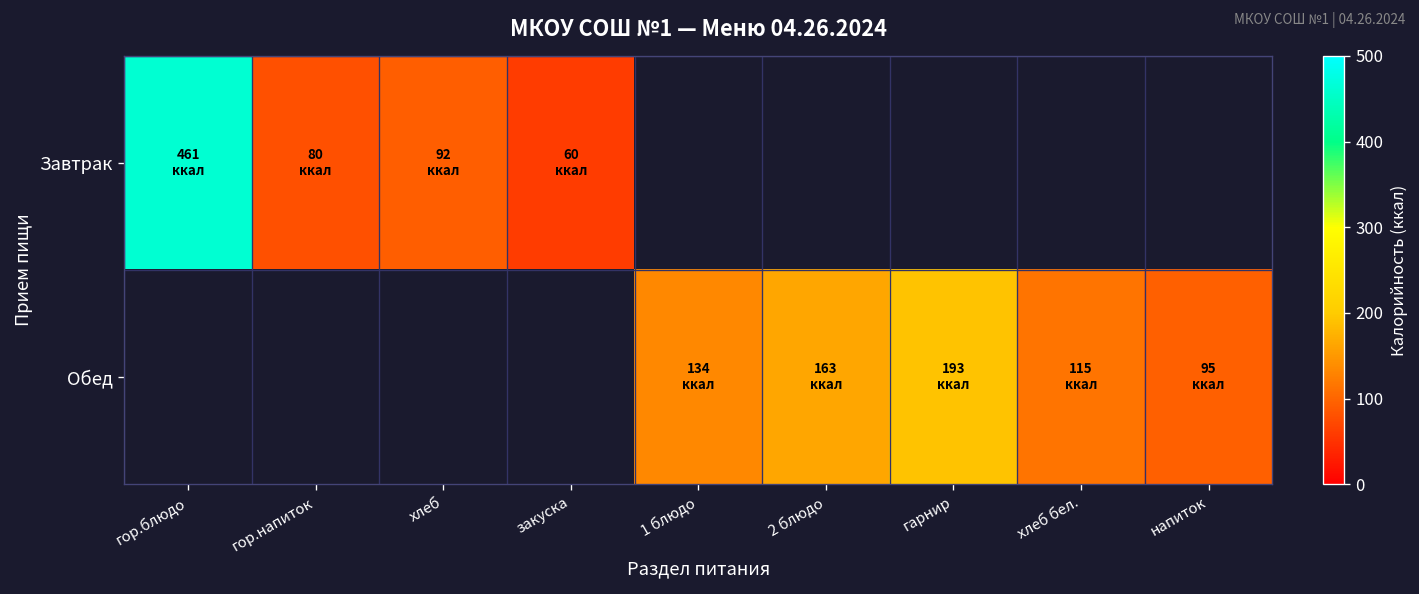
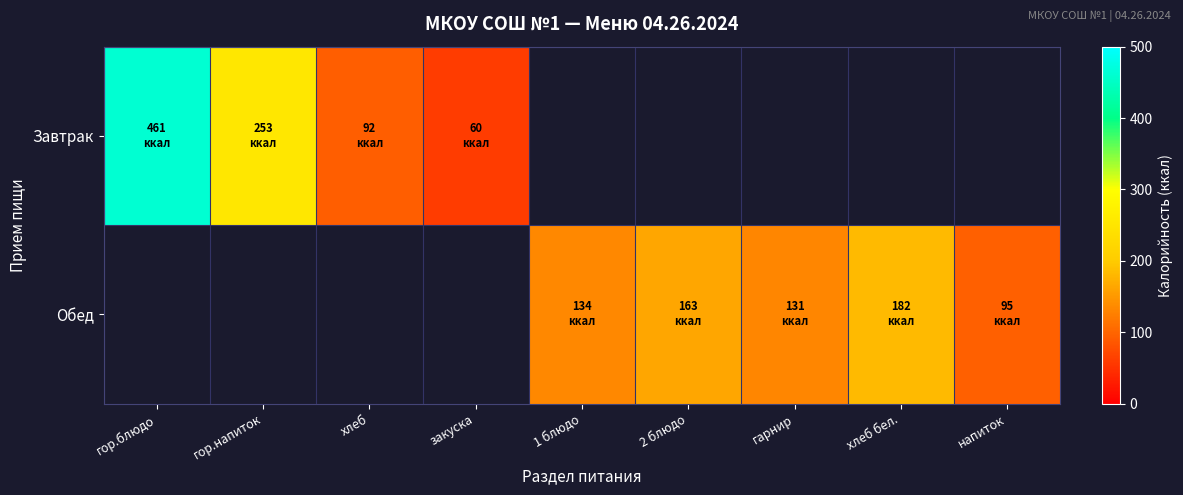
  {
    "Завтрак": {
      "гор.блюдо": 461,
-     "гор.напиток": 80,
+     "гор.напиток": 253,
      "хлеб": 92,
      "закуска": 60
    },
    "Обед": {
      "1 блюдо": 134,
      "2 блюдо": 163,
-     "гарнир": 193,
-     "хлеб бел.": 115,
+     "гарнир": 131,
+     "хлеб бел.": 182,
      "напиток": 95
    }
  }
